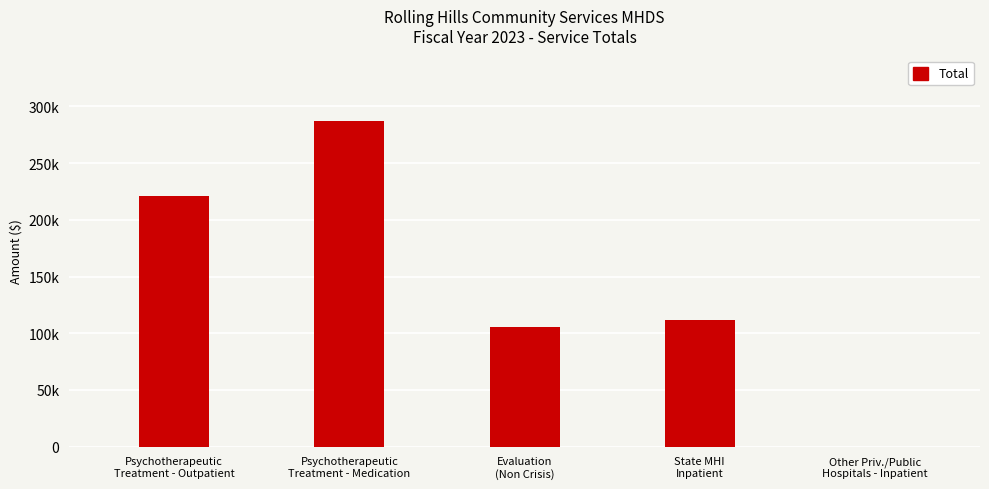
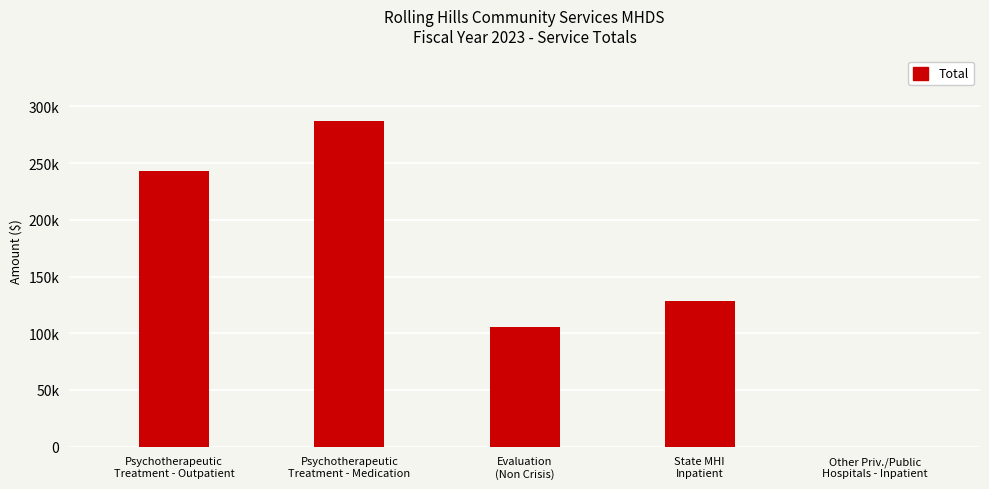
  {
-   "Psychotherapeutic Treatment - Outpatient": 221000,
+   "Psychotherapeutic Treatment - Outpatient": 243000,
    "Psychotherapeutic Treatment - Medication": 287000,
    "Evaluation (Non Crisis)": 106000,
-   "State MHI Inpatient": 112000,
+   "State MHI Inpatient": 129000,
    "Other Priv./Public Hospitals - Inpatient": 0
  }
